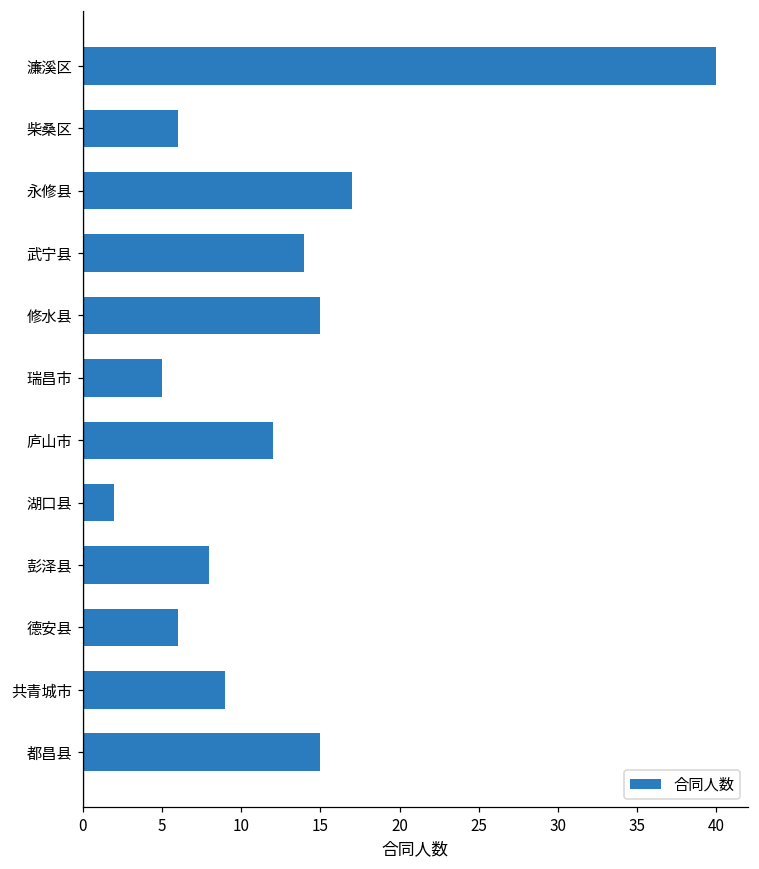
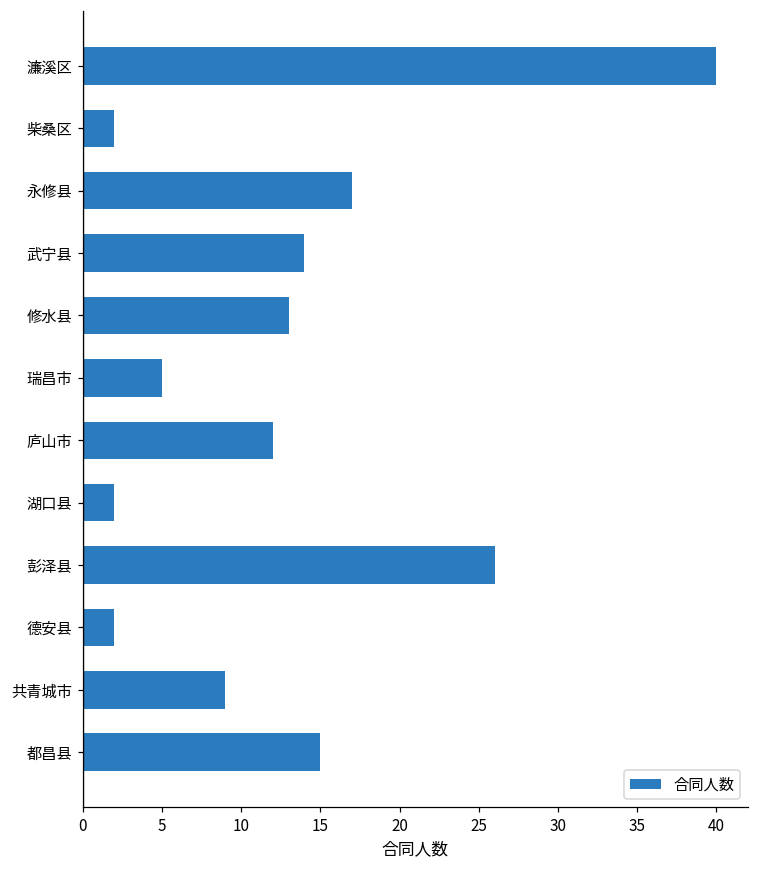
  {
    "濂溪区": 40,
-   "柴桑区": 6,
+   "柴桑区": 2,
    "永修县": 17,
    "武宁县": 14,
-   "修水县": 15,
+   "修水县": 13,
    "瑞昌市": 5,
    "庐山市": 12,
    "湖口县": 2,
-   "彭泽县": 8,
-   "德安县": 6,
+   "彭泽县": 26,
+   "德安县": 2,
    "共青城市": 9,
    "都昌县": 15
  }
